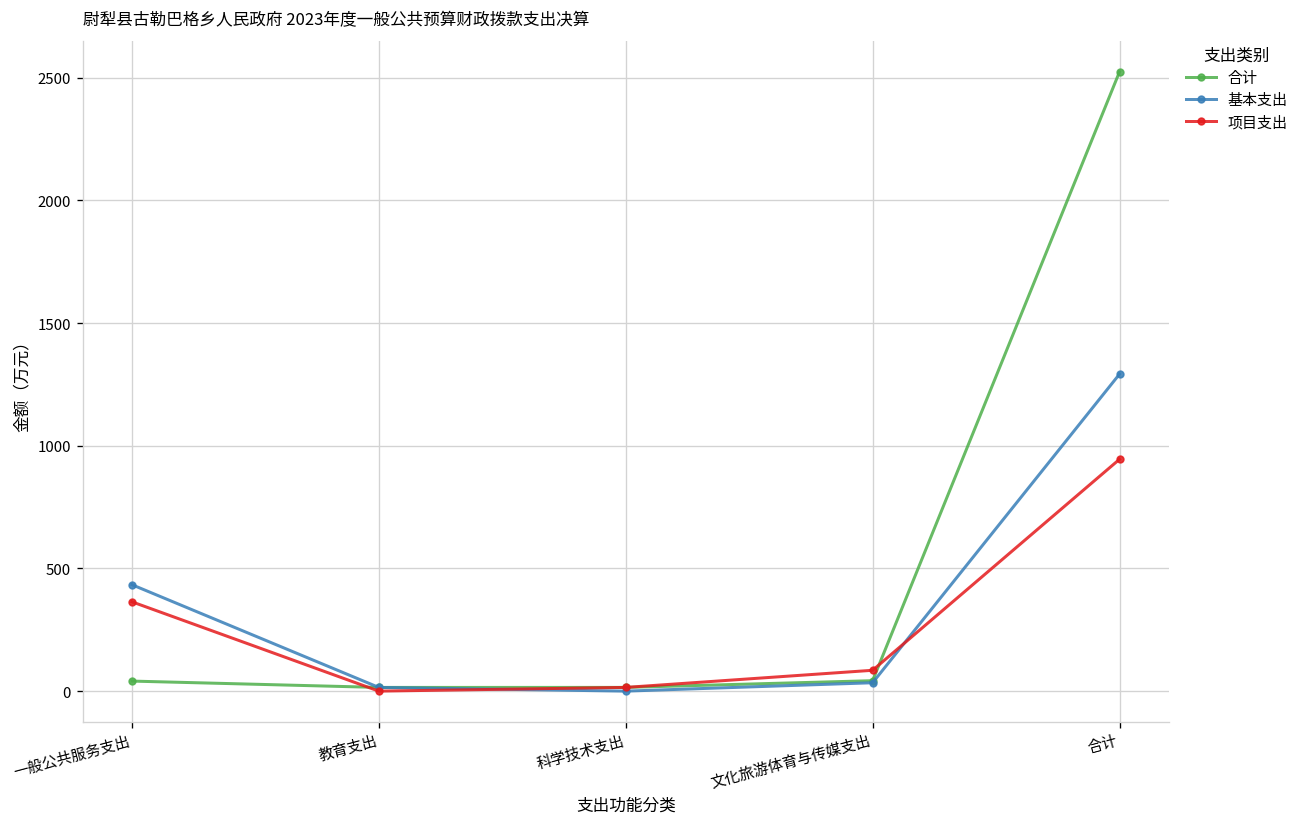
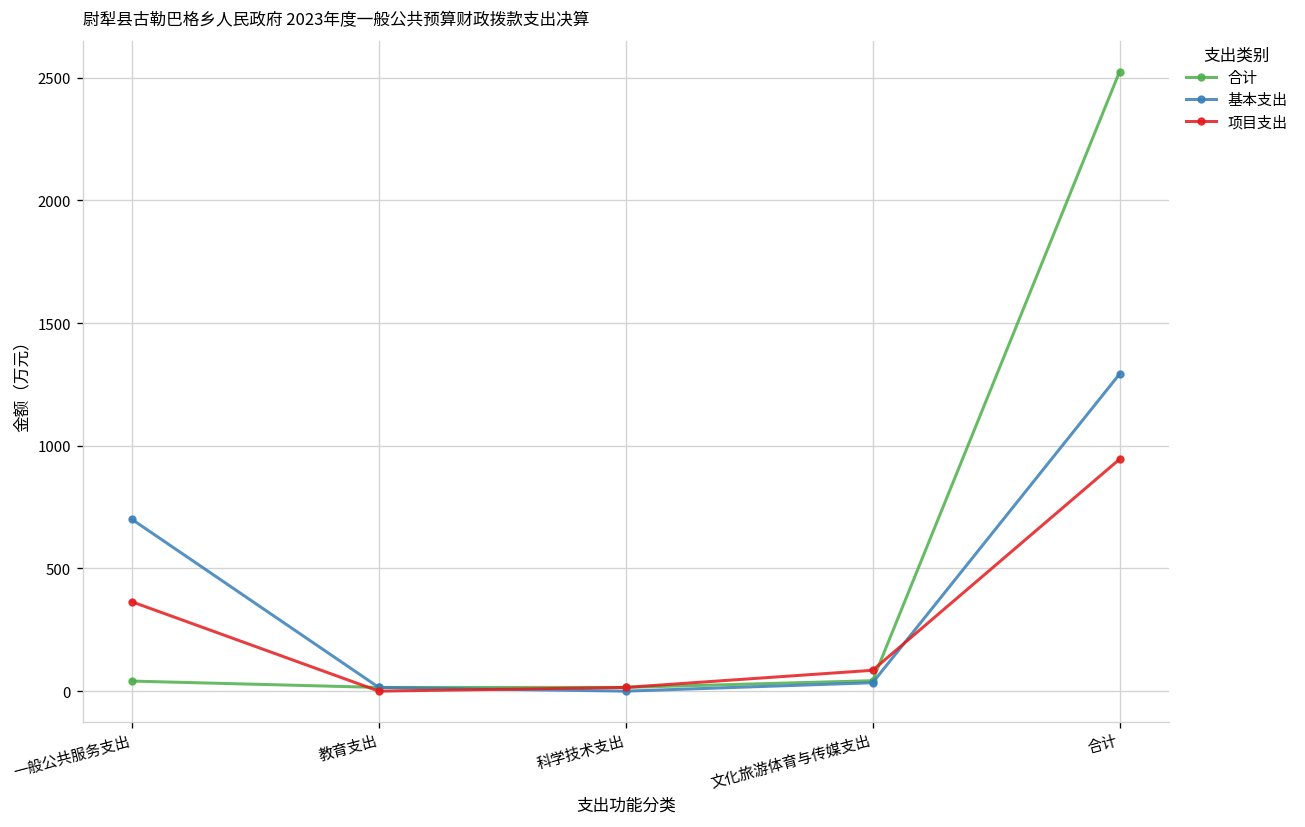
  {
    "合计": {
      "一般公共服务支出": 40,
      "合计": 2520
    },
    "基本支出": {
-     "一般公共服务支出": 430,
+     "一般公共服务支出": 700,
      "科学技术支出": 0,
      "合计": 1290
    },
    "项目支出": {
      "一般公共服务支出": 360,
      "教育支出": 0,
      "文化旅游体育与传媒支出": 80,
      "合计": 940
    }
  }
